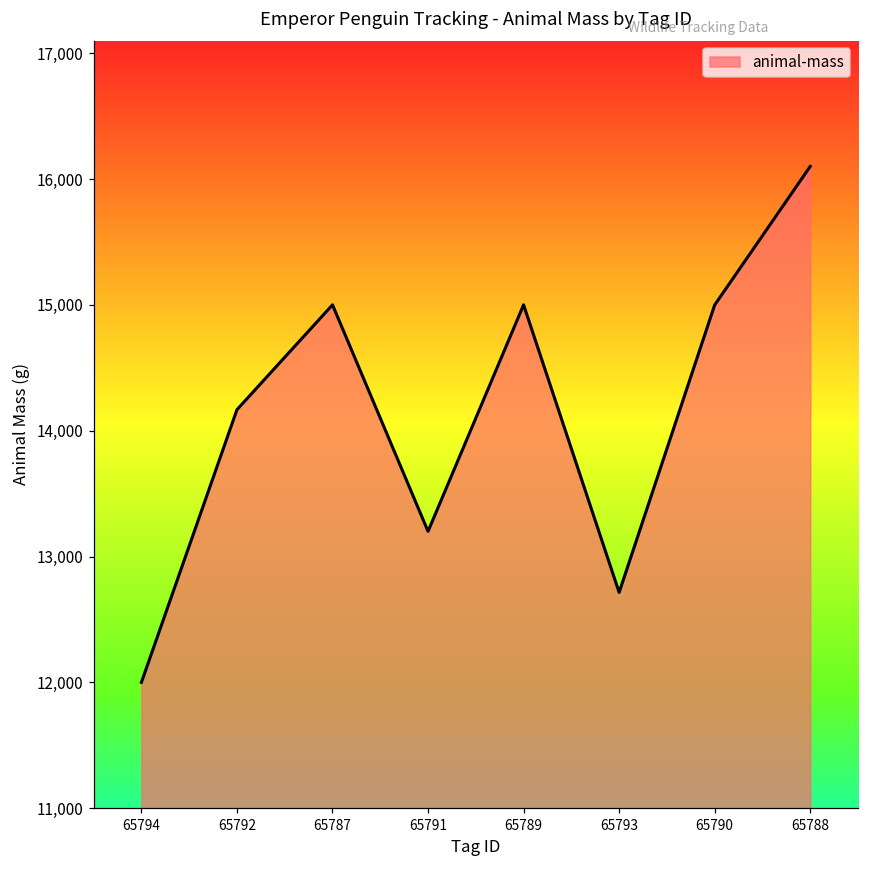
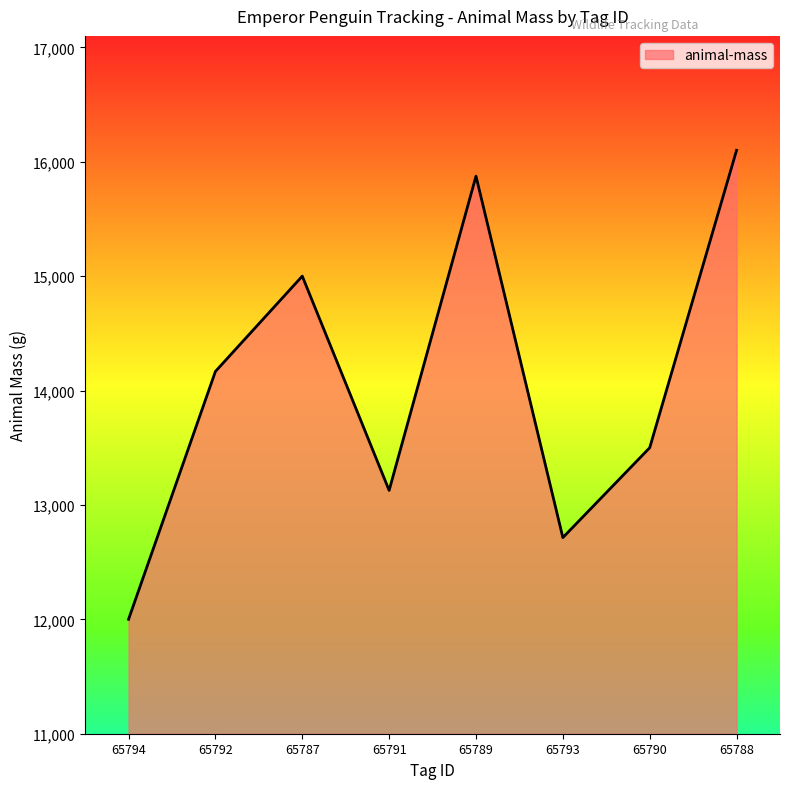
  {
    "65794": "12,000",
    "65792": "14,170",
    "65787": "15,000",
-   "65791": "13,200",
-   "65789": "15,000",
+   "65791": "13,130",
+   "65789": "15,870",
    "65793": "12,710",
-   "65790": "15,000",
+   "65790": "13,500",
    "65788": "16,100"
  }
